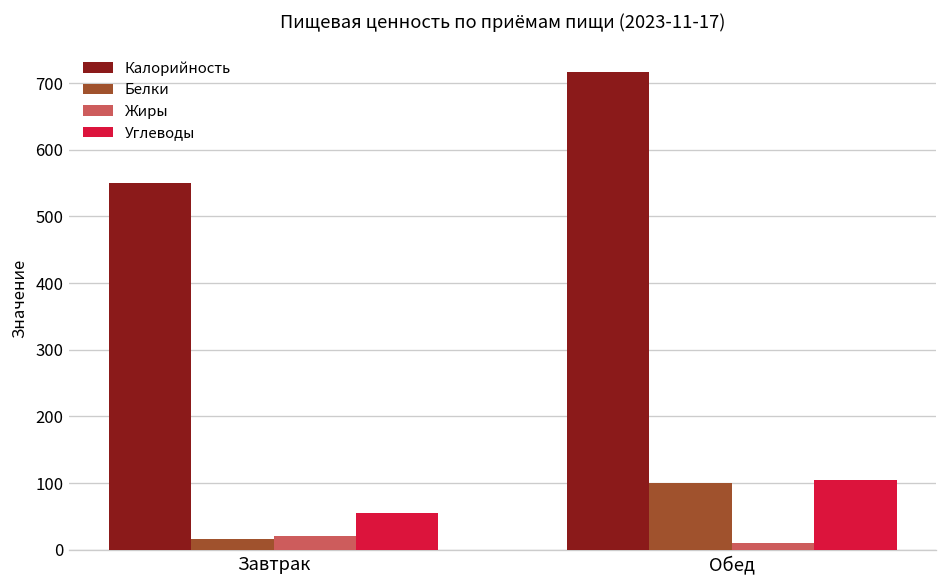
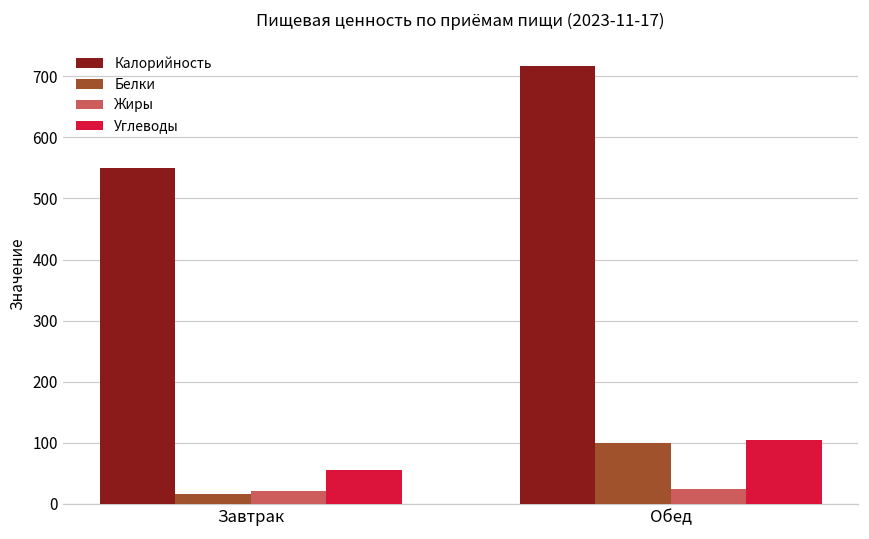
  {
    "Калорийность": {
      "Завтрак": 550,
      "Обед": 720
    },
    "Белки": {
      "Завтрак": 20,
      "Обед": 100
    },
    "Жиры": {
      "Завтрак": 20,
-     "Обед": 10
+     "Обед": 20
    },
    "Углеводы": {
      "Завтрак": 60,
      "Обед": 100
    }
  }
